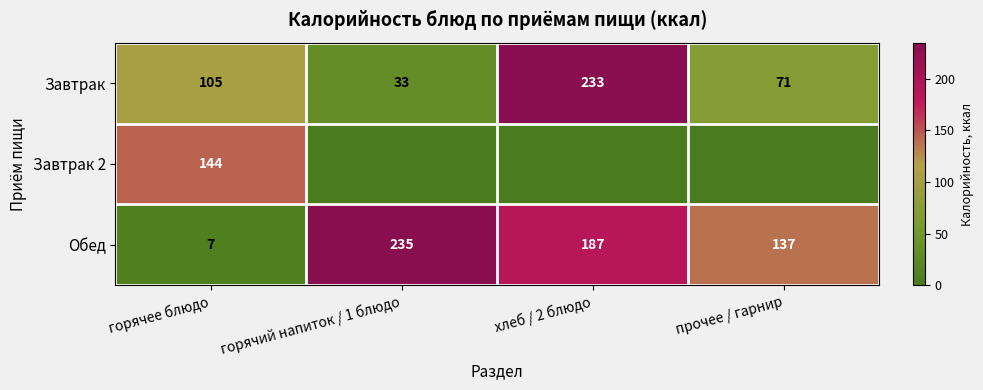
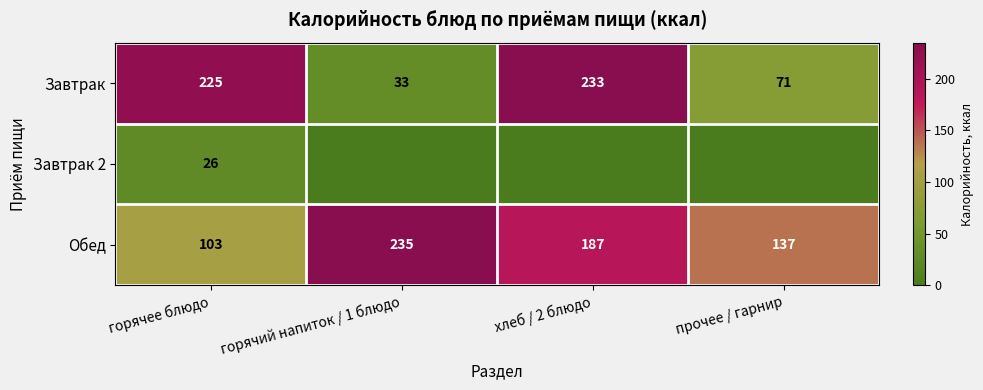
  {
    "Завтрак": {
-     "горячее блюдо": 105,
+     "горячее блюдо": 225,
      "горячий напиток / 1 блюдо": 33,
      "хлеб / 2 блюдо": 233,
      "прочее / гарнир": 71
    },
    "Завтрак 2": {
-     "горячее блюдо": 144
+     "горячее блюдо": 26
    },
    "Обед": {
-     "горячее блюдо": 7,
+     "горячее блюдо": 103,
      "горячий напиток / 1 блюдо": 235,
      "хлеб / 2 блюдо": 187,
      "прочее / гарнир": 137
    }
  }
